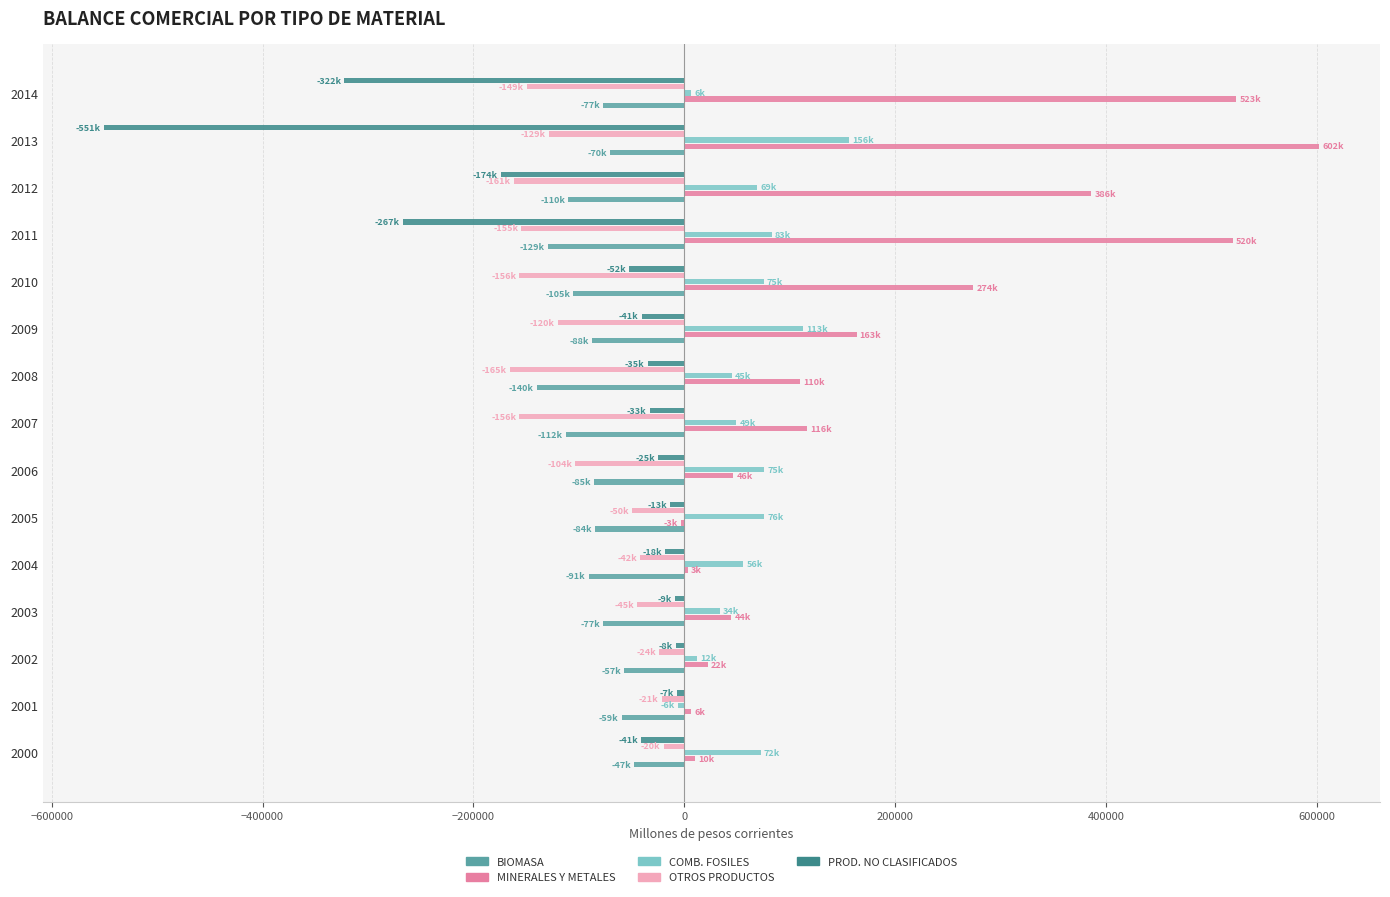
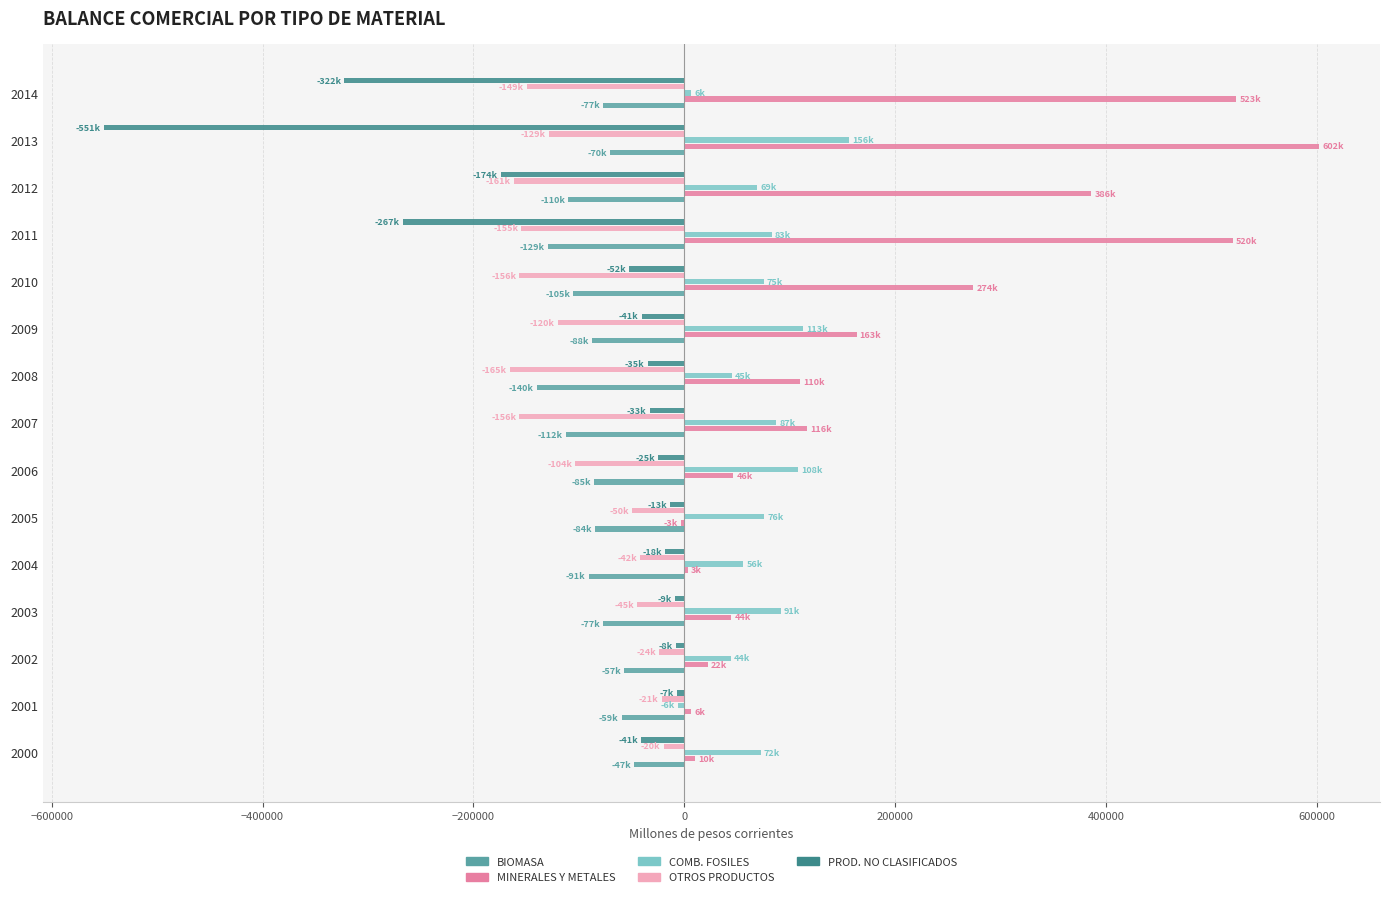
  {
    "COMB. FOSILES": {
      "2014": "6k",
      "2013": "156k",
      "2012": "69k",
      "2011": "83k",
      "2010": "75k",
      "2009": "113k",
      "2008": "45k",
-     "2007": "49k",
-     "2006": "75k",
+     "2007": "87k",
+     "2006": "108k",
      "2005": "76k",
      "2004": "56k",
-     "2003": "34k",
-     "2002": "12k",
+     "2003": "91k",
+     "2002": "44k",
      "2001": "-6k",
      "2000": "72k"
    }
  }
